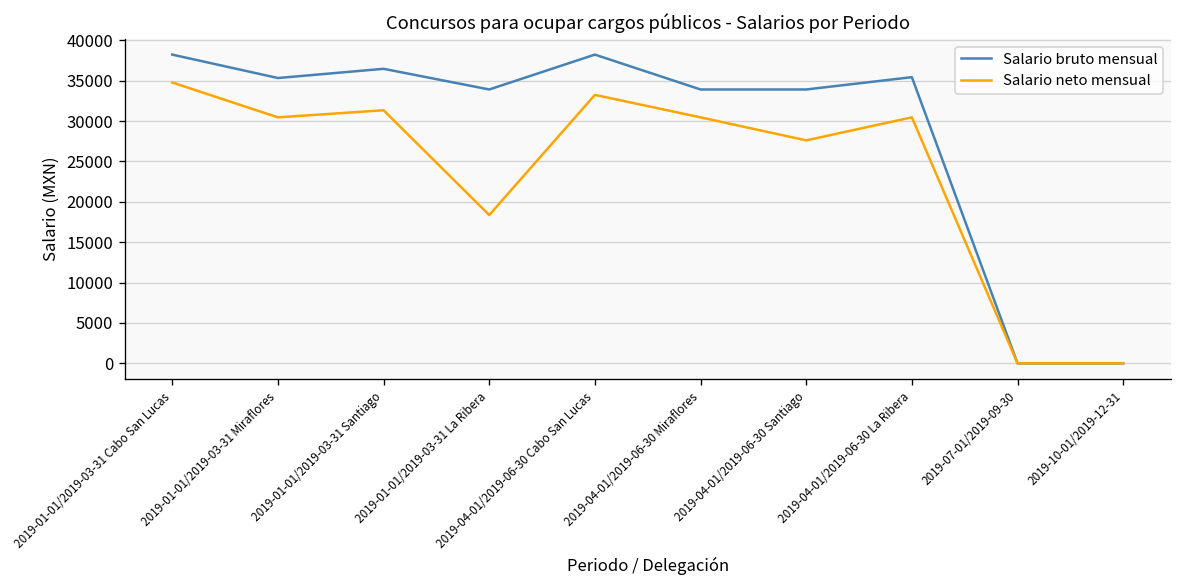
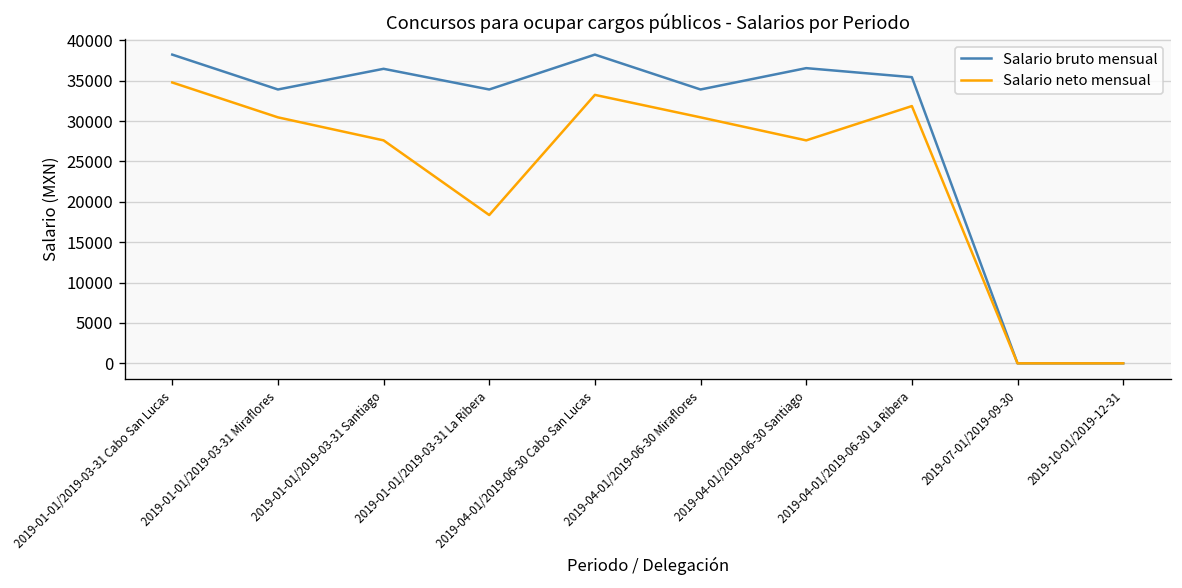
  {
    "Salario bruto mensual": {
      "2019-01-01/2019-03-31 Cabo San Lucas": 38000,
-     "2019-01-01/2019-03-31 Miraflores": 35000,
+     "2019-01-01/2019-03-31 Miraflores": 34000,
      "2019-01-01/2019-03-31 Santiago": 36000,
      "2019-01-01/2019-03-31 La Ribera": 34000,
      "2019-04-01/2019-06-30 Cabo San Lucas": 38000,
      "2019-04-01/2019-06-30 Miraflores": 34000,
-     "2019-04-01/2019-06-30 Santiago": 34000,
+     "2019-04-01/2019-06-30 Santiago": 37000,
      "2019-04-01/2019-06-30 La Ribera": 35000
    },
    "Salario neto mensual": {
      "2019-01-01/2019-03-31 Cabo San Lucas": 35000,
      "2019-01-01/2019-03-31 Miraflores": 30000,
-     "2019-01-01/2019-03-31 Santiago": 31000,
+     "2019-01-01/2019-03-31 Santiago": 28000,
      "2019-01-01/2019-03-31 La Ribera": 18000,
      "2019-04-01/2019-06-30 Cabo San Lucas": 33000,
      "2019-04-01/2019-06-30 Miraflores": 30000,
      "2019-04-01/2019-06-30 Santiago": 28000,
-     "2019-04-01/2019-06-30 La Ribera": 30000
+     "2019-04-01/2019-06-30 La Ribera": 32000
    }
  }
